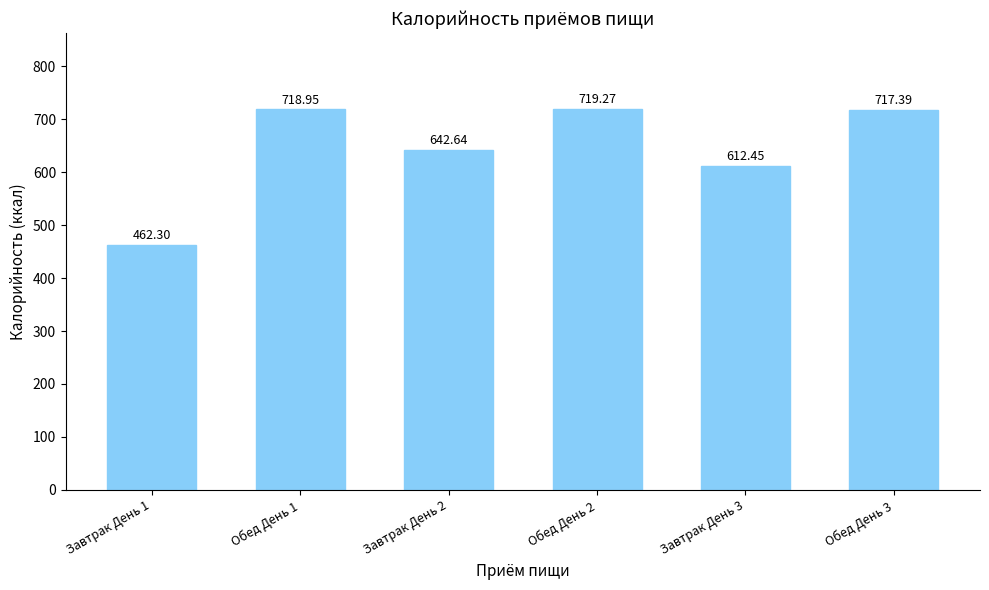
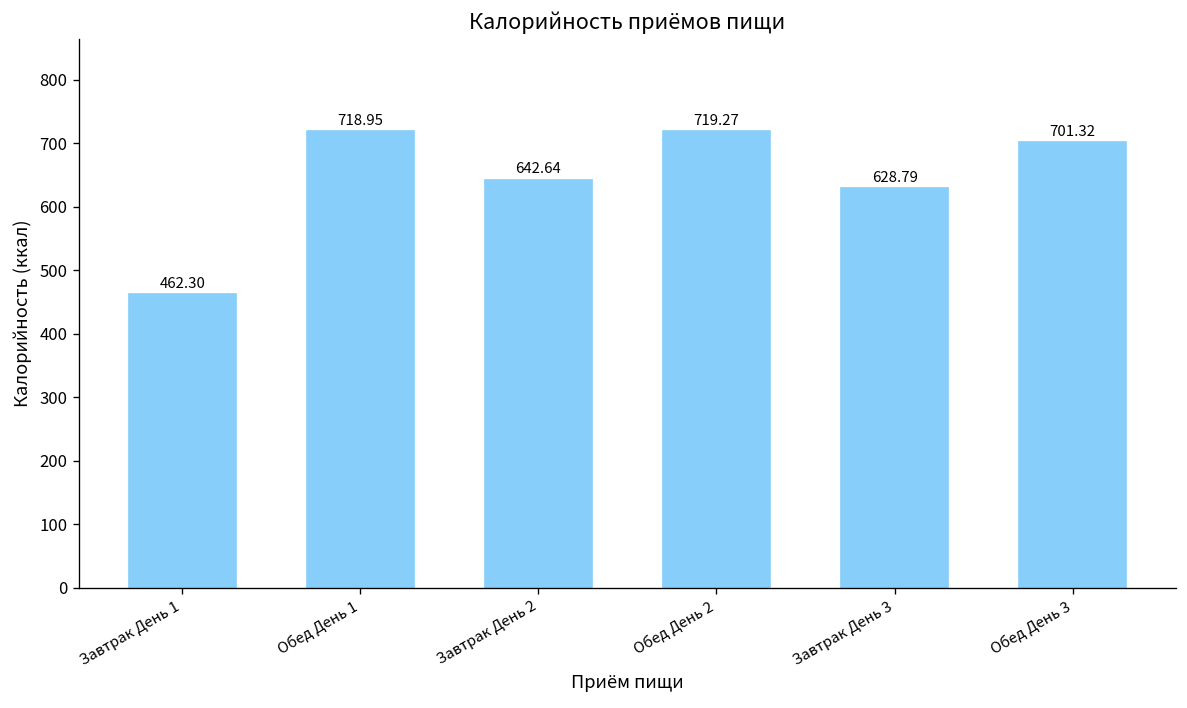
  {
    "Завтрак День 1": 462.30,
    "Обед День 1": 718.95,
    "Завтрак День 2": 642.64,
    "Обед День 2": 719.27,
-   "Завтрак День 3": 612.45,
-   "Обед День 3": 717.39
+   "Завтрак День 3": 628.79,
+   "Обед День 3": 701.32
  }
